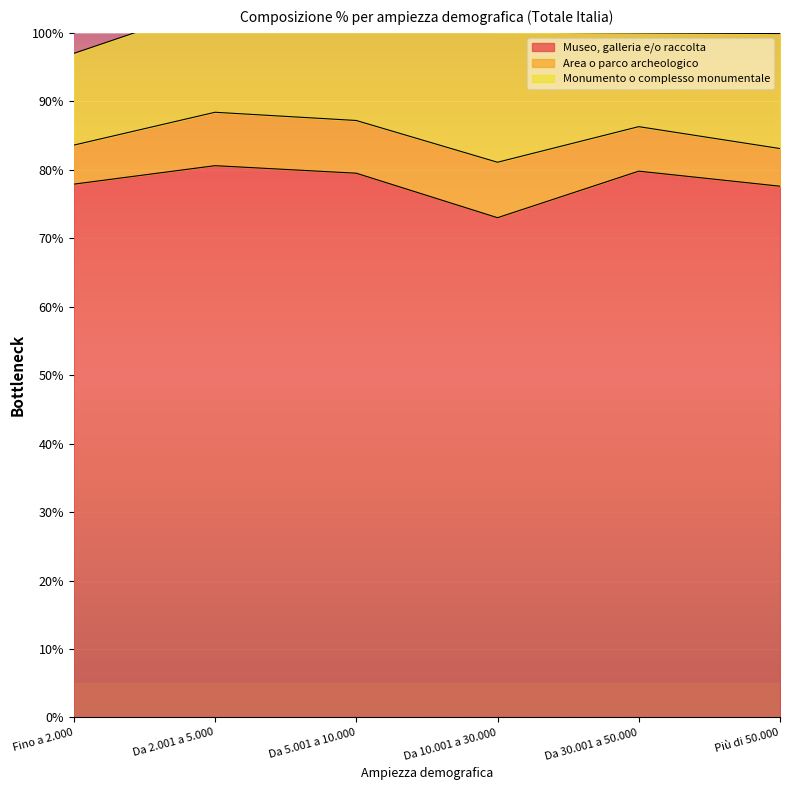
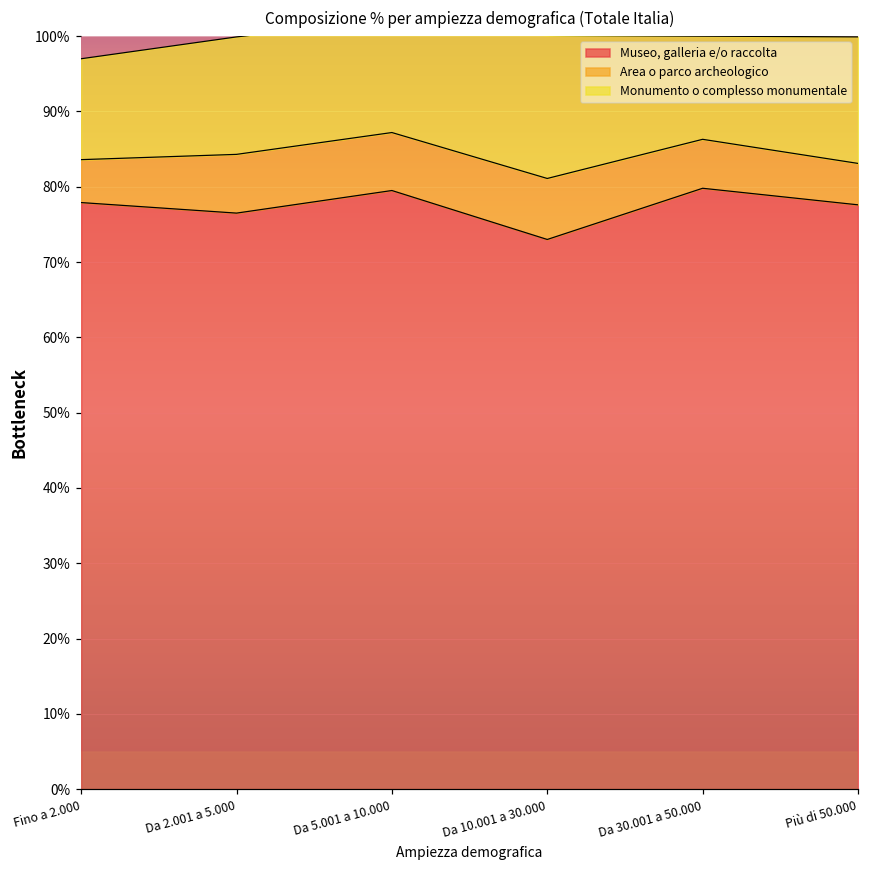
  {
    "Museo, galleria e/o raccolta": {
      "Fino a 2.000": "78%",
-     "Da 2.001 a 5.000": "81%",
+     "Da 2.001 a 5.000": "77%",
      "Da 5.001 a 10.000": "80%",
      "Da 10.001 a 30.000": "73%",
      "Da 30.001 a 50.000": "80%",
      "Più di 50.000": "78%"
    }
  }
